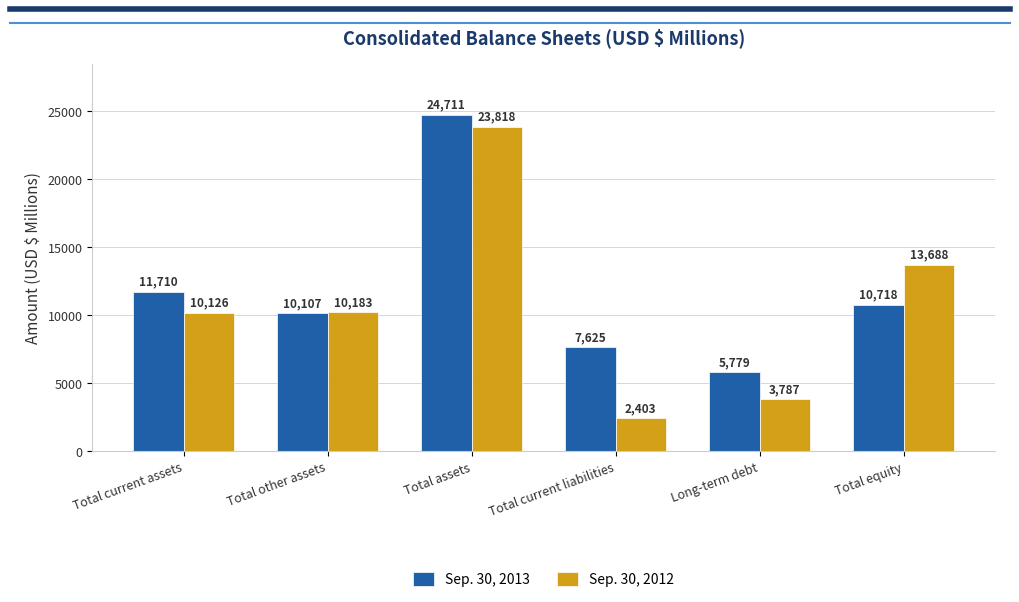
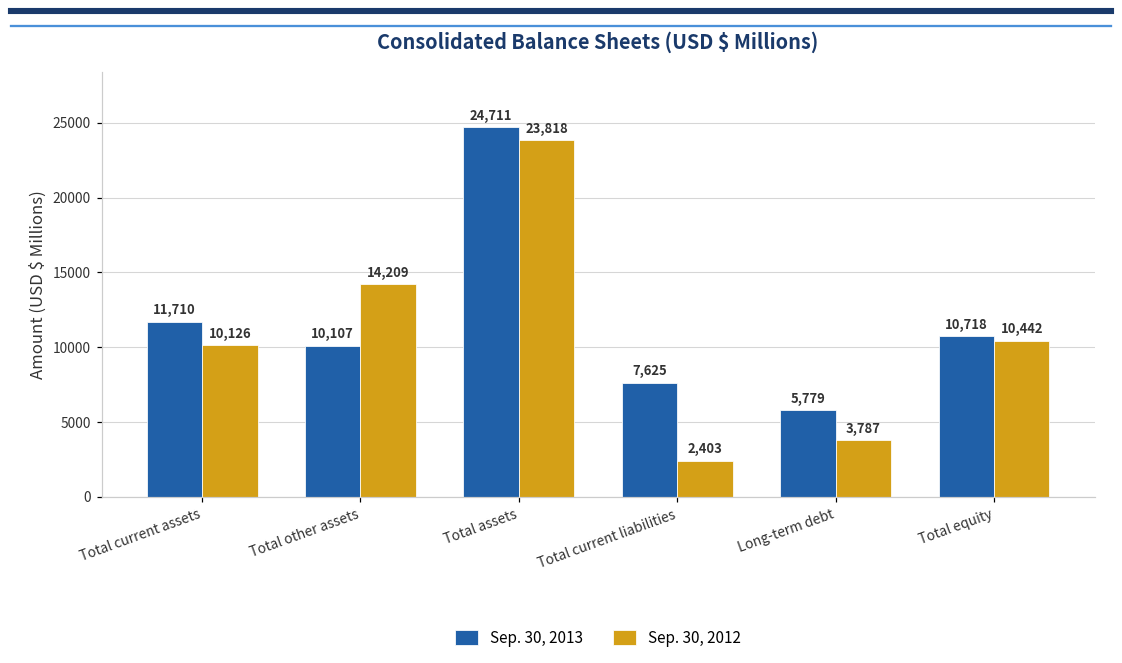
  {
    "Sep. 30, 2013": {
      "Total current assets": "11,710",
      "Total other assets": "10,107",
      "Total assets": "24,711",
      "Total current liabilities": "7,625",
      "Long-term debt": "5,779",
      "Total equity": "10,718"
    },
    "Sep. 30, 2012": {
      "Total current assets": "10,126",
-     "Total other assets": "10,183",
+     "Total other assets": "14,209",
      "Total assets": "23,818",
      "Total current liabilities": "2,403",
      "Long-term debt": "3,787",
-     "Total equity": "13,688"
+     "Total equity": "10,442"
    }
  }
